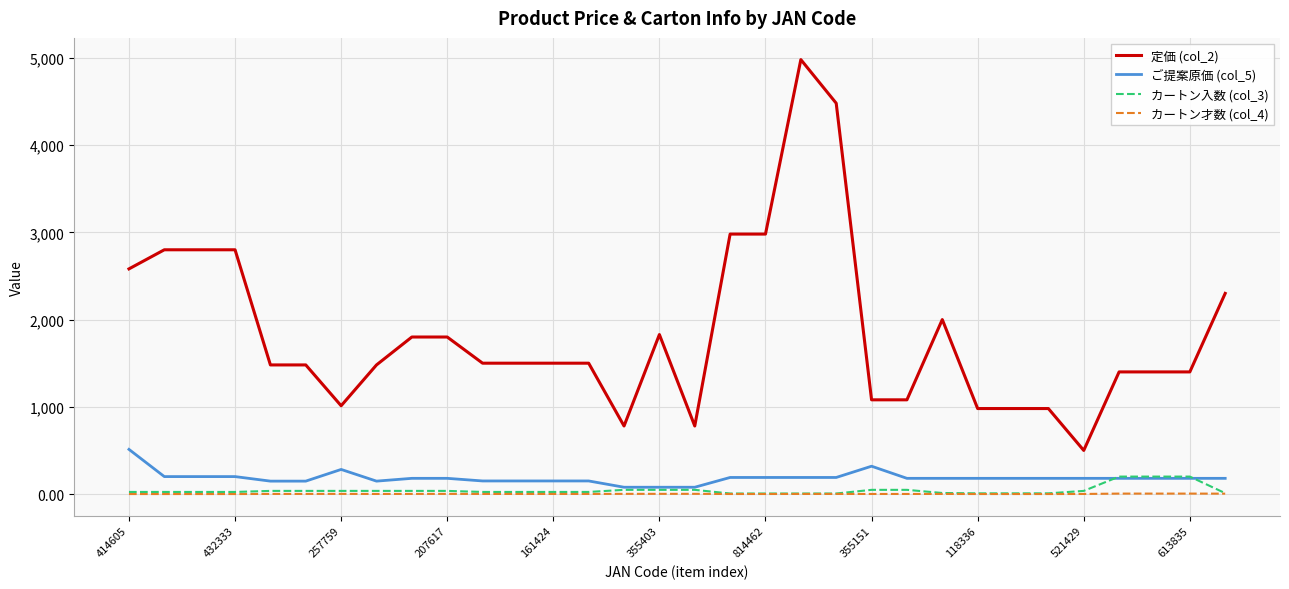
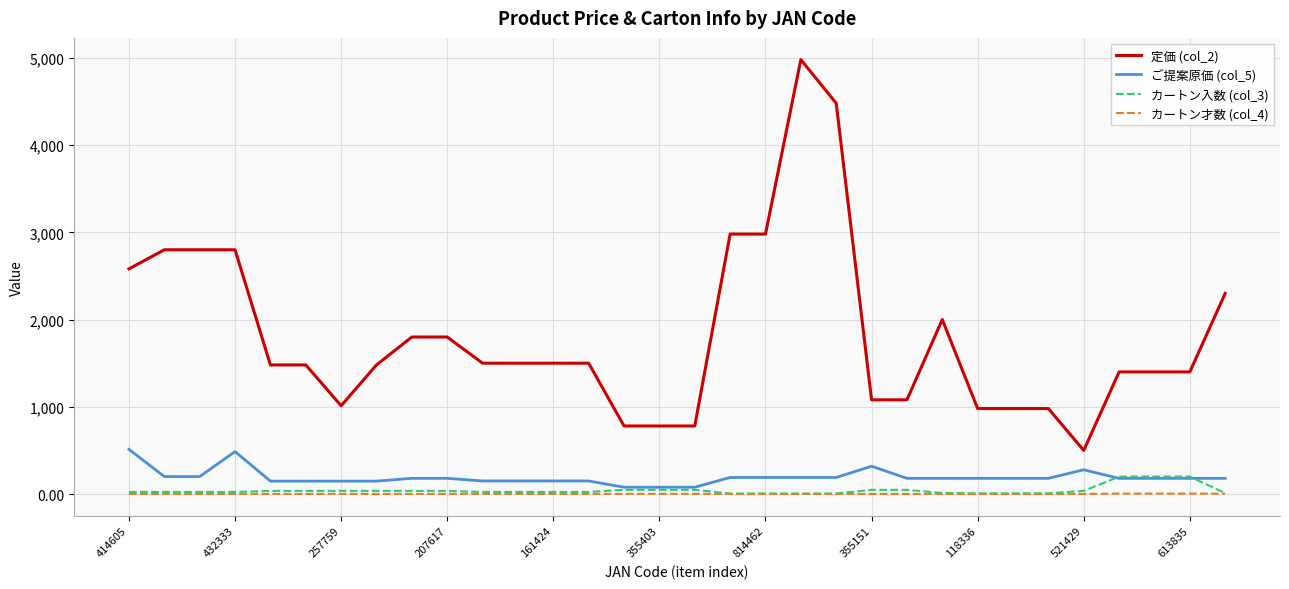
  {
    "定価 (col_2)": {
      "414605": "2,600",
      "432333": "2,800",
      "257759": "1,000",
      "207617": "1,800",
      "161424": "1,500",
-     "355403": "1,800",
+     "355403": "800",
      "814462": "3,000",
      "355151": "1,100",
      "118336": "1,000",
      "521429": "500",
      "613835": "1,400"
    },
    "ご提案原価 (col_5)": {
      "414605": "500",
-     "432333": "200",
-     "257759": "300",
+     "432333": "500",
+     "257759": "100",
      "207617": "200",
      "161424": "200",
      "355403": "100",
      "814462": "200",
      "355151": "300",
      "118336": "200",
-     "521429": "200"
+     "521429": "300"
    },
    "カートン入数 (col_3)": {
      "257759": "0",
      "207617": "0",
      "355403": "0",
      "355151": "0",
      "521429": "0"
    },
    "カートン才数 (col_4)": {
      "257759": "0",
      "207617": "0",
      "355403": "0",
      "355151": "0",
      "521429": "0",
      "613835": "0"
    }
  }
